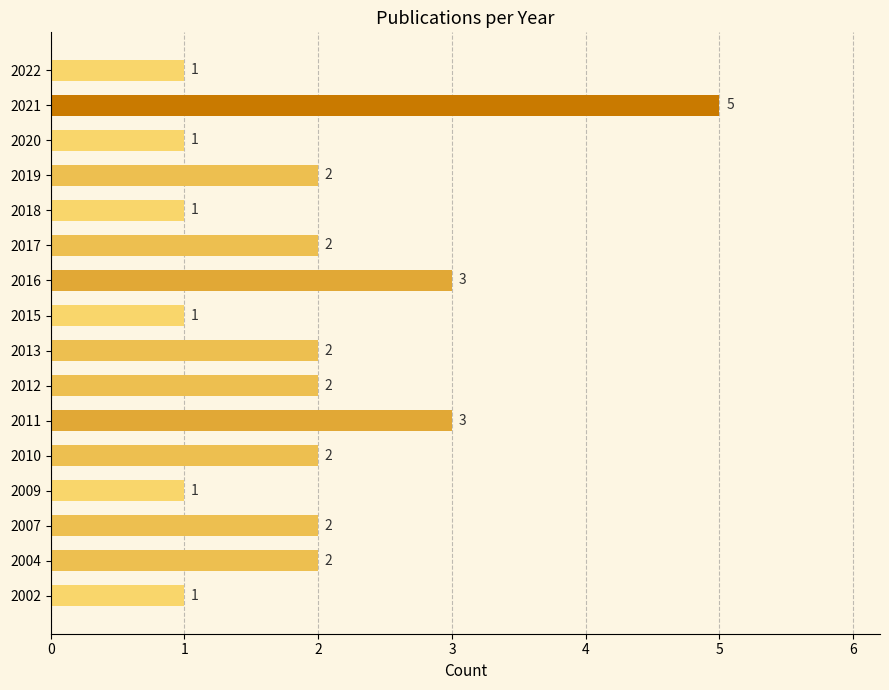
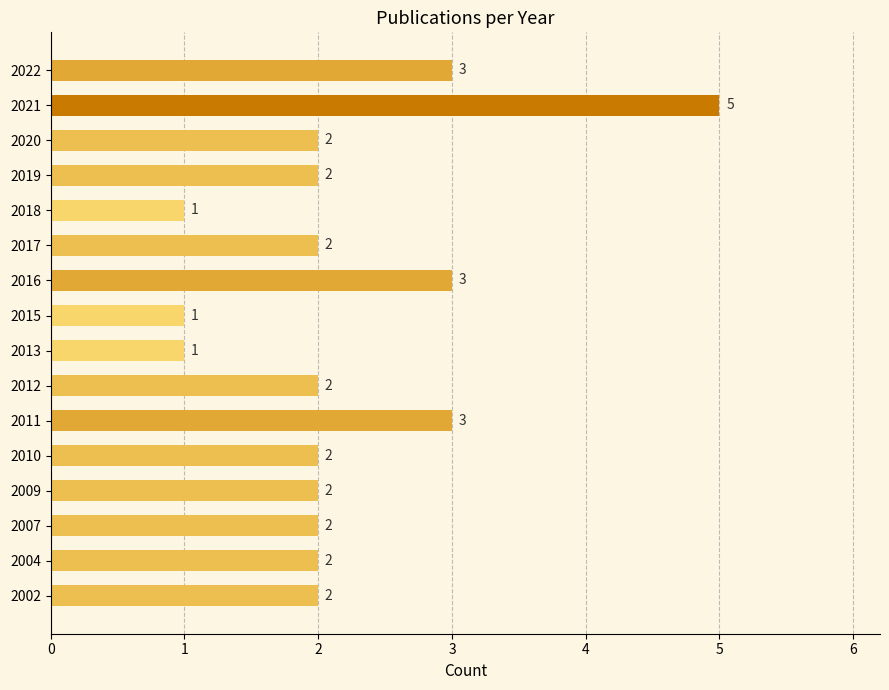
  {
-   "2022": 1,
+   "2022": 3,
    "2021": 5,
-   "2020": 1,
+   "2020": 2,
    "2019": 2,
    "2018": 1,
    "2017": 2,
    "2016": 3,
    "2015": 1,
-   "2013": 2,
+   "2013": 1,
    "2012": 2,
    "2011": 3,
    "2010": 2,
-   "2009": 1,
+   "2009": 2,
    "2007": 2,
    "2004": 2,
-   "2002": 1
+   "2002": 2
  }
